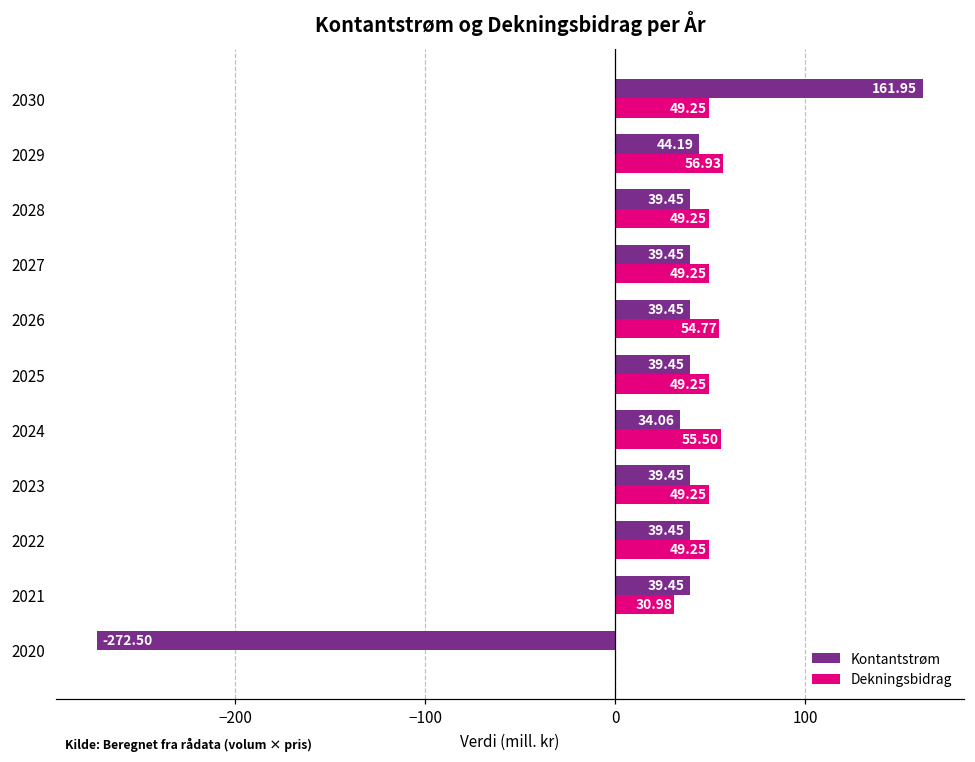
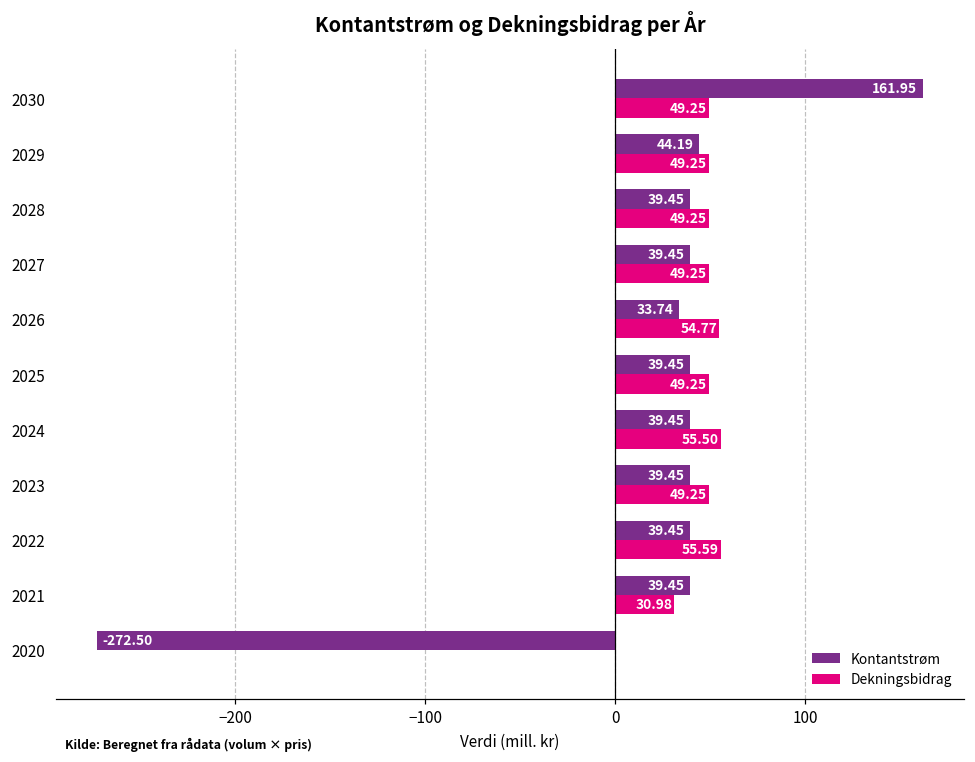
  {
    "Kontantstrøm": {
      "2030": 161.95,
      "2029": 44.19,
      "2028": 39.45,
      "2027": 39.45,
-     "2026": 39.45,
+     "2026": 33.74,
      "2025": 39.45,
-     "2024": 34.06,
+     "2024": 39.45,
      "2023": 39.45,
      "2022": 39.45,
      "2021": 39.45,
      "2020": -272.50
    },
    "Dekningsbidrag": {
      "2030": 49.25,
-     "2029": 56.93,
+     "2029": 49.25,
      "2028": 49.25,
      "2027": 49.25,
      "2026": 54.77,
      "2025": 49.25,
      "2024": 55.50,
      "2023": 49.25,
-     "2022": 49.25,
+     "2022": 55.59,
      "2021": 30.98
    }
  }
